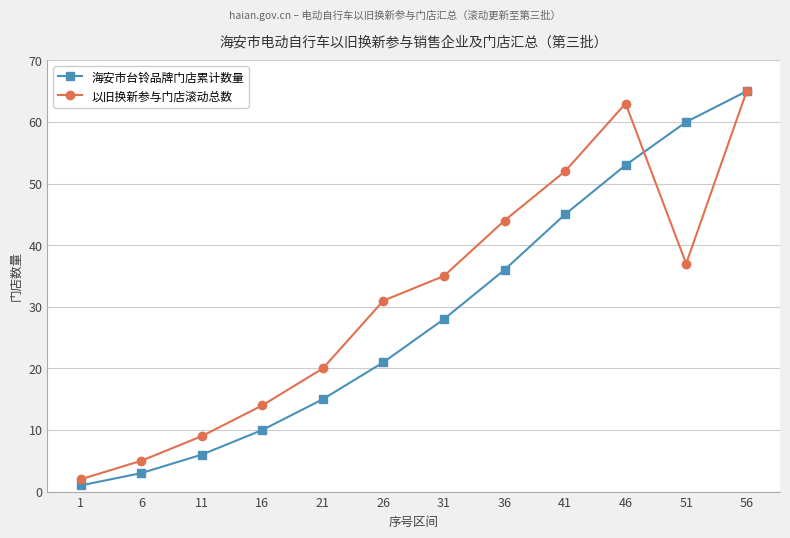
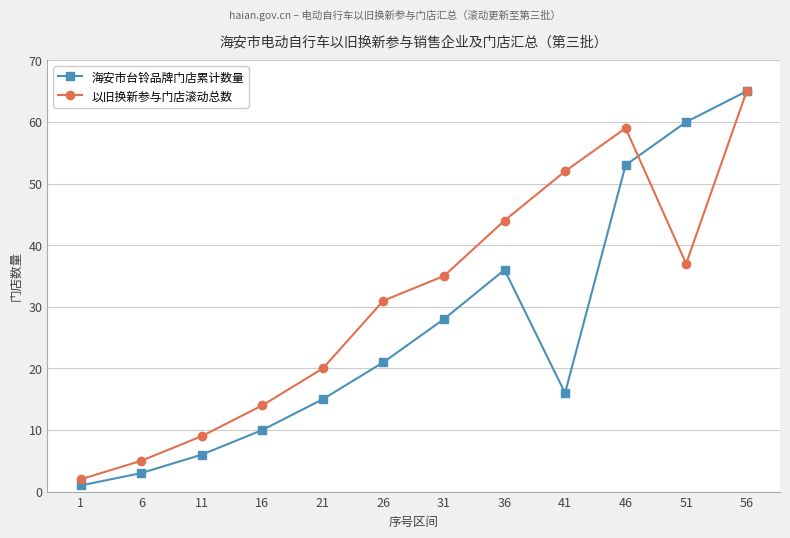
  {
    "海安市台铃品牌门店累计数量": {
      "1": 1,
      "6": 3,
      "11": 6,
      "16": 10,
      "21": 15,
      "26": 21,
      "31": 28,
      "36": 36,
-     "41": 45,
+     "41": 16,
      "46": 53,
      "51": 60
    },
    "以旧换新参与门店滚动总数": {
      "1": 2,
      "6": 5,
      "11": 9,
      "16": 14,
      "21": 20,
      "26": 31,
      "31": 35,
      "36": 44,
      "41": 52,
-     "46": 63,
+     "46": 59,
      "51": 37
    }
  }
